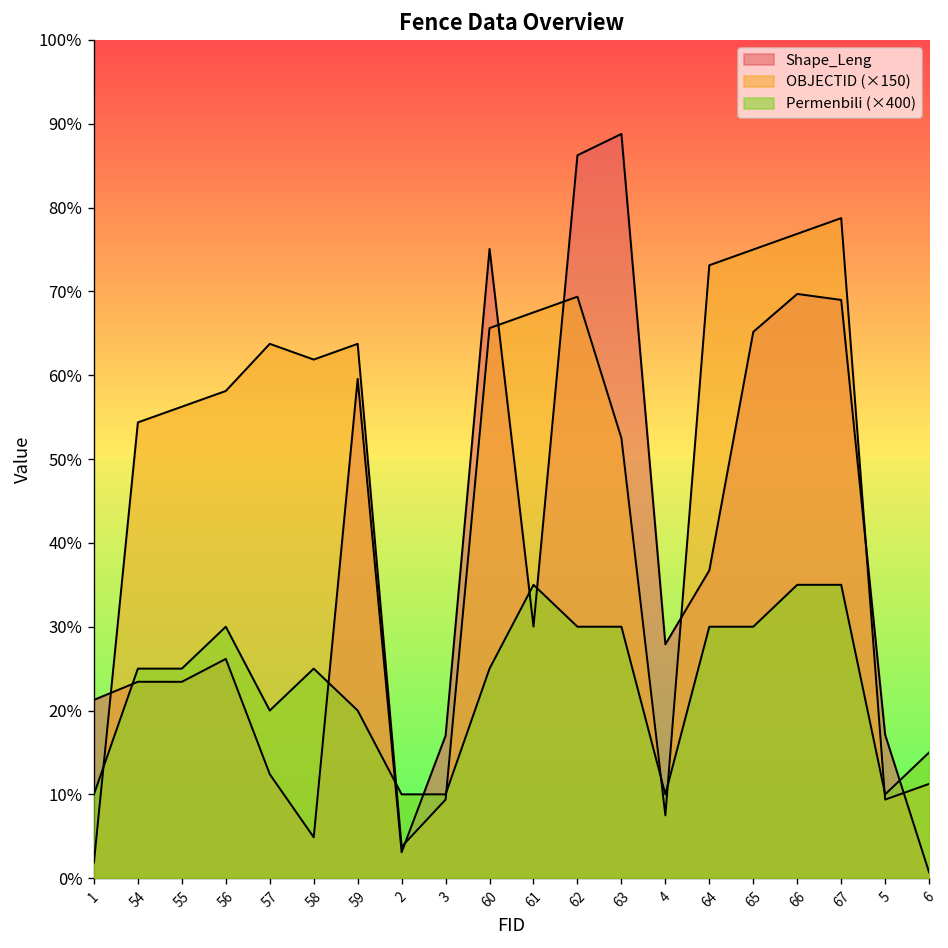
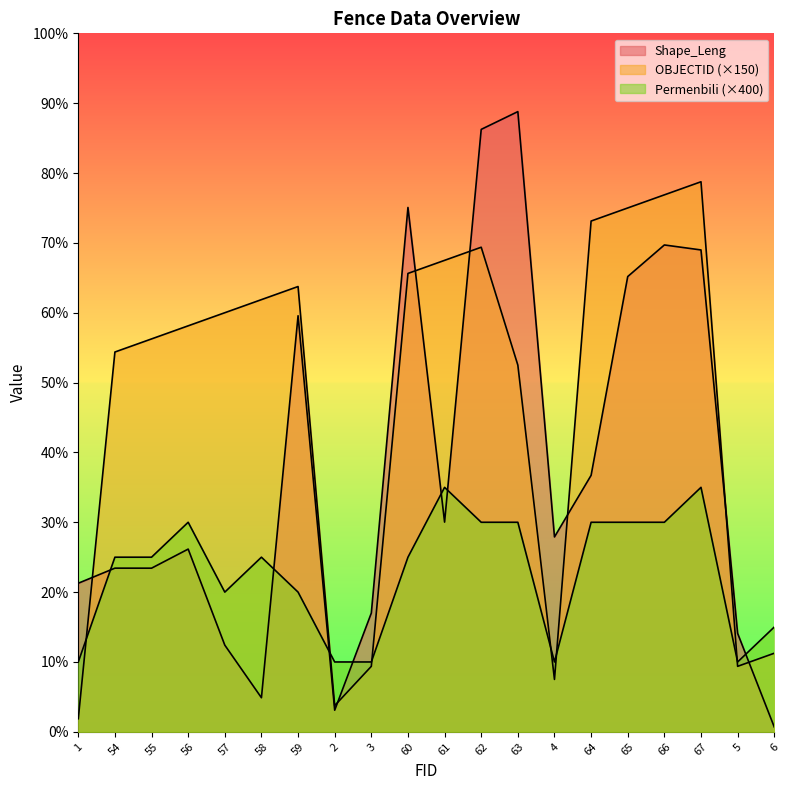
  {
    "Shape_Leng": {
      "1": "21%",
      "54": "23%",
      "55": "23%",
      "56": "26%",
      "57": "12%",
      "58": "5%",
      "59": "60%",
      "2": "3%",
      "3": "17%",
      "60": "75%",
      "61": "30%",
      "62": "86%",
      "63": "89%",
      "4": "28%",
      "64": "37%",
      "65": "65%",
      "66": "70%",
      "67": "69%",
-     "5": "17%",
+     "5": "14%",
      "6": "1%"
    },
    "OBJECTID (×150)": {
      "1": "2%",
      "54": "54%",
      "55": "56%",
      "56": "58%",
-     "57": "64%",
+     "57": "60%",
      "58": "62%",
      "59": "64%",
      "2": "4%",
      "3": "9%",
      "60": "66%",
      "61": "68%",
      "62": "69%",
      "63": "53%",
      "4": "8%",
      "64": "73%",
      "65": "75%",
      "66": "77%",
      "67": "79%",
      "5": "9%",
      "6": "11%"
    },
    "Permenbili (×400)": {
      "1": "10%",
      "54": "25%",
      "55": "25%",
      "56": "30%",
      "57": "20%",
      "58": "25%",
      "59": "20%",
      "2": "10%",
      "3": "10%",
      "60": "25%",
      "61": "35%",
      "62": "30%",
      "63": "30%",
      "4": "10%",
      "64": "30%",
      "65": "30%",
-     "66": "35%",
+     "66": "30%",
      "67": "35%",
      "5": "10%",
      "6": "15%"
    }
  }
